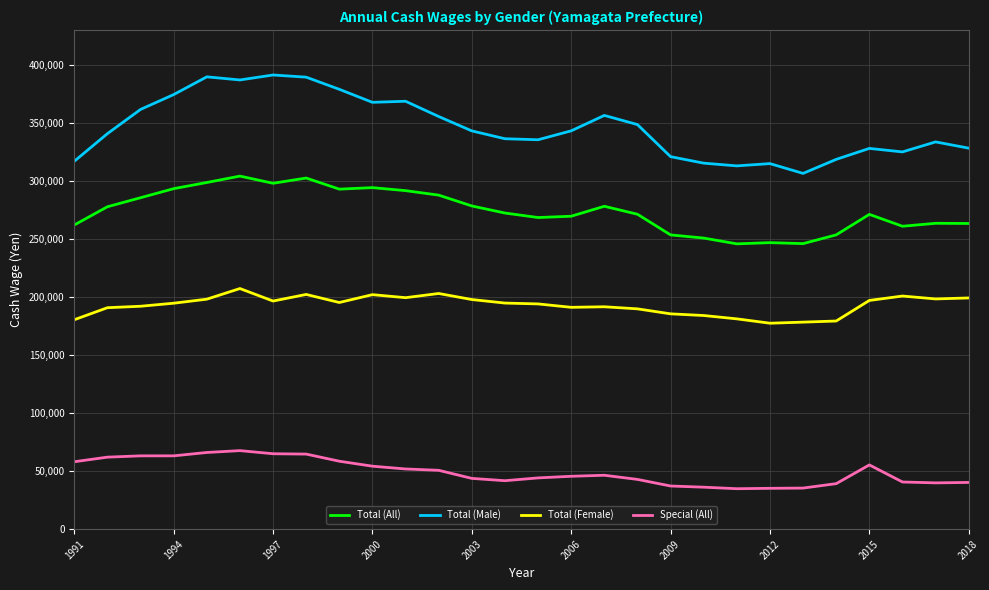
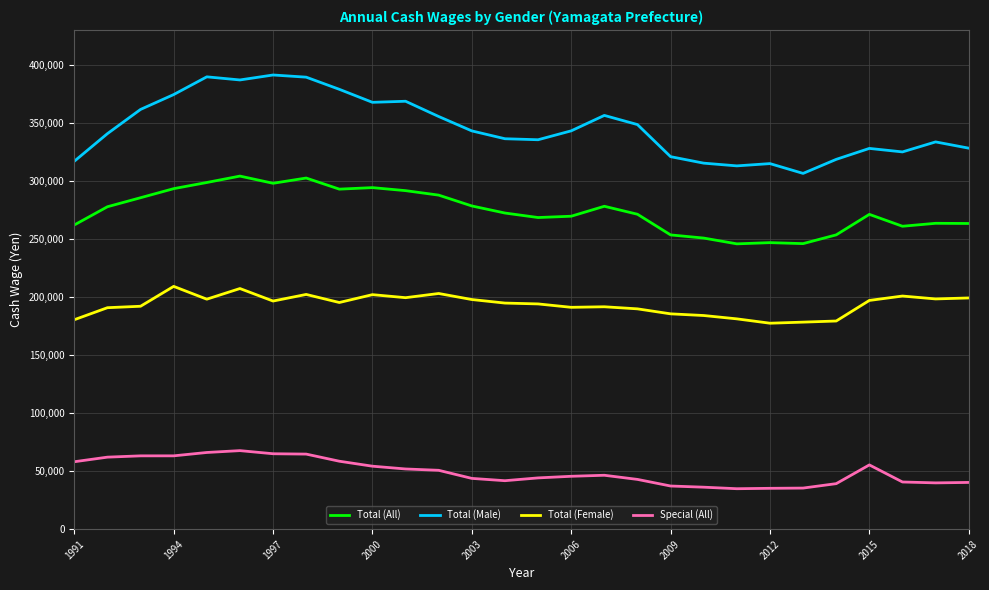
  {
    "Total (All)": {
      "1991": "262,000",
      "1994": "293,000",
      "1997": "298,000",
      "2000": "294,000",
      "2003": "278,000",
      "2006": "270,000",
      "2009": "253,000",
      "2012": "247,000",
      "2015": "271,000",
      "2018": "263,000"
    },
    "Total (Male)": {
      "1991": "317,000",
      "1994": "374,000",
      "1997": "391,000",
      "2000": "368,000",
      "2003": "343,000",
      "2006": "343,000",
      "2009": "321,000",
      "2012": "315,000",
      "2015": "328,000",
      "2018": "328,000"
    },
    "Total (Female)": {
      "1991": "180,000",
-     "1994": "195,000",
+     "1994": "209,000",
      "1997": "196,000",
      "2000": "202,000",
      "2003": "198,000",
      "2006": "191,000",
      "2009": "185,000",
      "2012": "177,000",
      "2015": "197,000",
      "2018": "199,000"
    },
    "Special (All)": {
      "1991": "58,000",
      "1994": "63,000",
      "1997": "65,000",
      "2000": "54,000",
      "2003": "44,000",
      "2006": "46,000",
      "2009": "37,000",
      "2012": "35,000",
      "2015": "55,000",
      "2018": "40,000"
    }
  }
